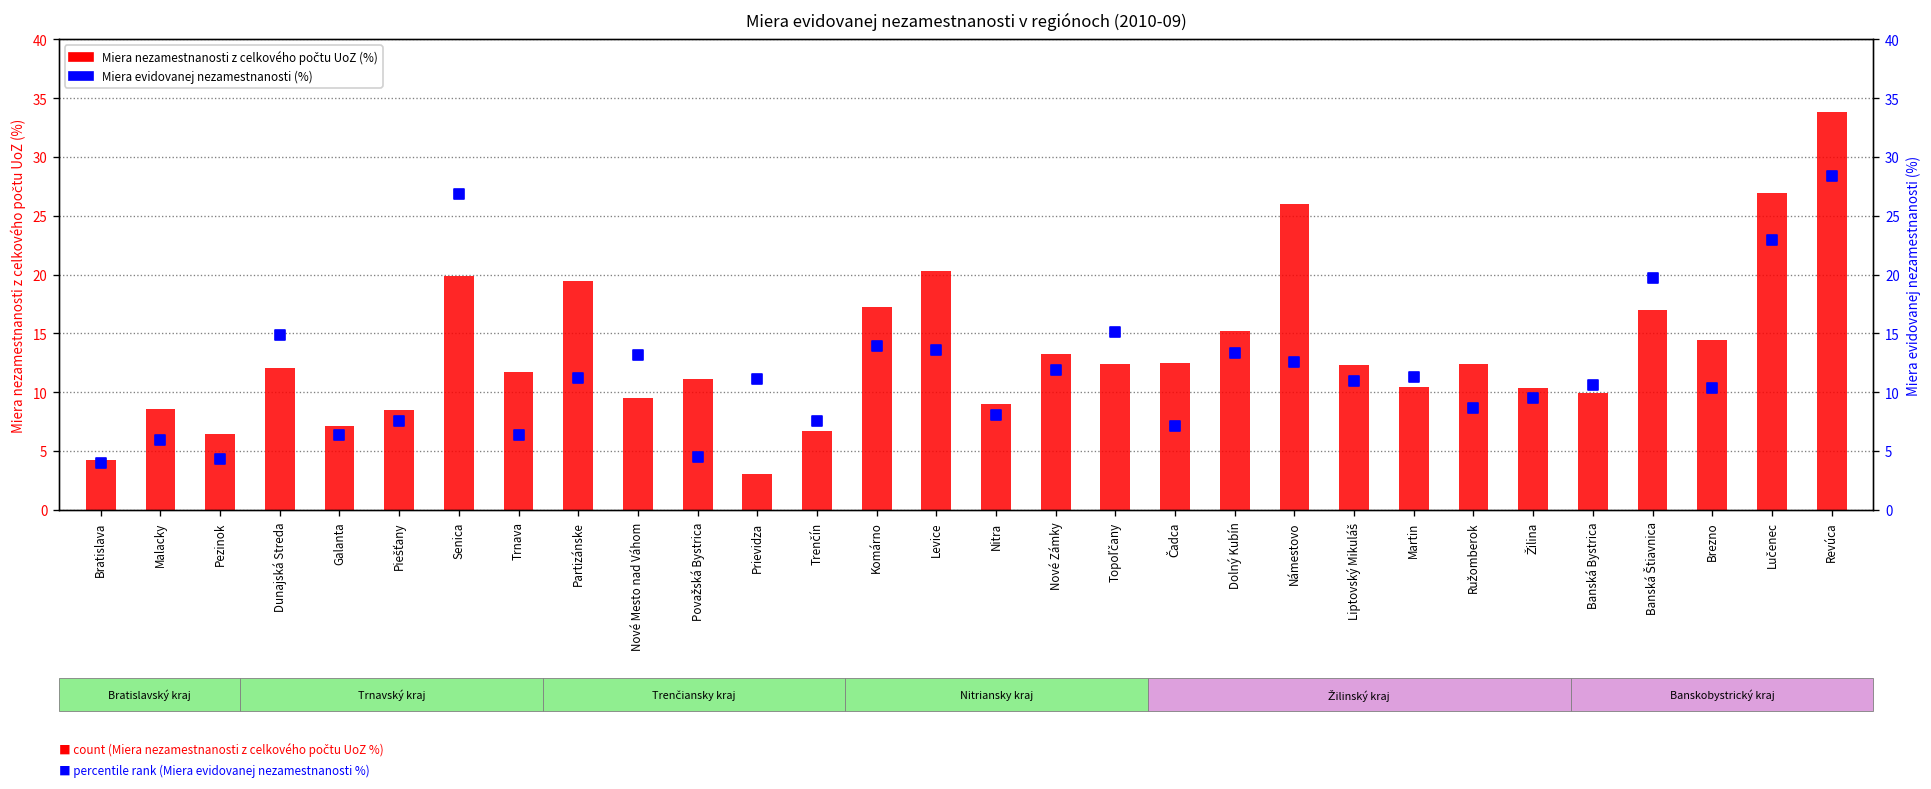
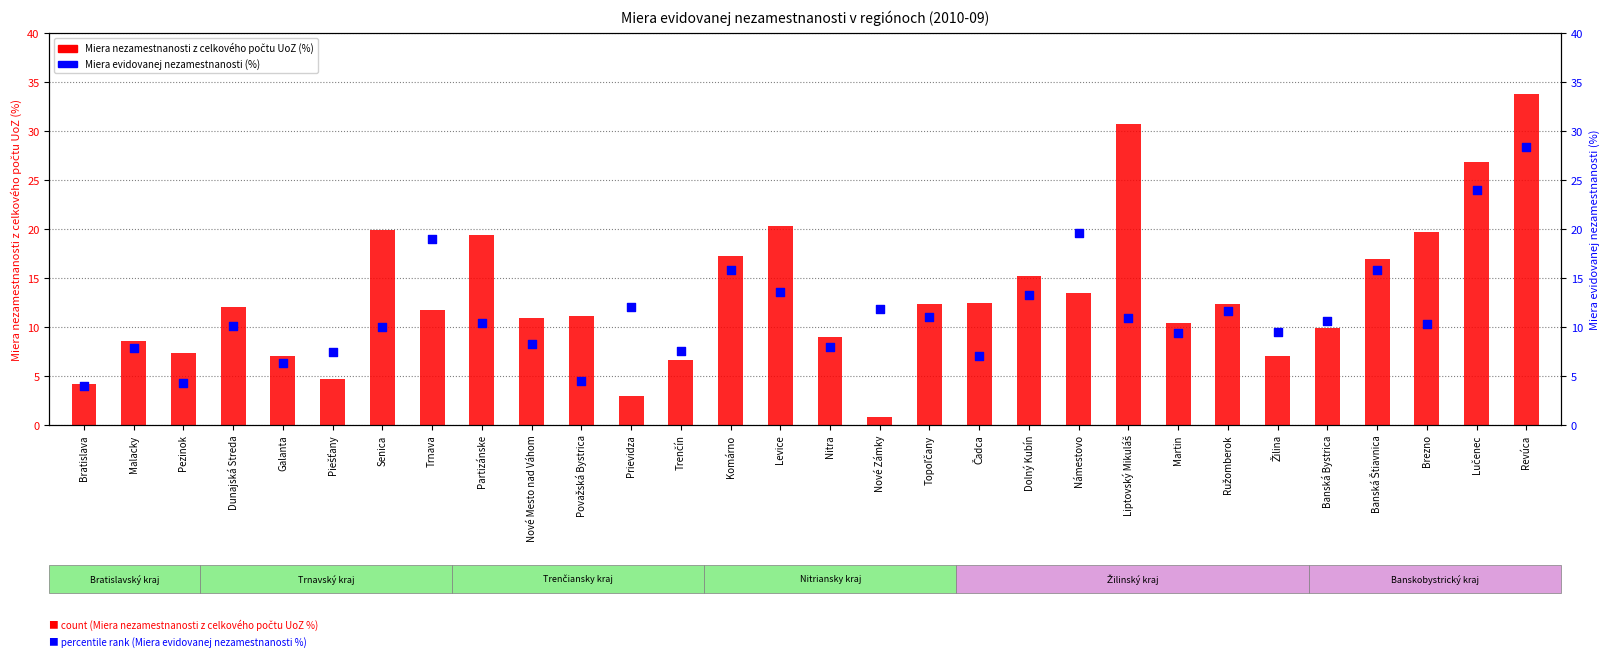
  {
    "Miera nezamestnanosti z celkového počtu UoZ (%)": {
      "Bratislava": 4,
      "Malacky": 9,
-     "Pezinok": 6,
+     "Pezinok": 7,
      "Dunajská Streda": 12,
      "Galanta": 7,
-     "Piešťany": 9,
+     "Piešťany": 5,
      "Senica": 20,
      "Trnava": 12,
      "Partizánske": 19,
-     "Nové Mesto nad Váhom": 9,
+     "Nové Mesto nad Váhom": 11,
      "Považská Bystrica": 11,
      "Prievidza": 3,
      "Trenčín": 7,
      "Komárno": 17,
      "Levice": 20,
      "Nitra": 9,
-     "Nové Zámky": 13,
+     "Nové Zámky": 1,
      "Topoľčany": 12,
      "Čadca": 12,
      "Dolný Kubín": 15,
-     "Námestovo": 26,
-     "Liptovský Mikuláš": 12,
+     "Námestovo": 14,
+     "Liptovský Mikuláš": 31,
      "Martin": 10,
      "Ružomberok": 12,
-     "Žilina": 10,
+     "Žilina": 7,
      "Banská Bystrica": 10,
      "Banská Štiavnica": 17,
-     "Brezno": 14,
+     "Brezno": 20,
      "Lučenec": 27,
      "Revúca": 34
    },
    "Miera evidovanej nezamestnanosti (%)": {
-     "Malacky": 6,
-     "Dunajská Streda": 15,
-     "Senica": 27,
-     "Trnava": 6,
-     "Partizánske": 11,
-     "Nové Mesto nad Váhom": 13,
-     "Prievidza": 11,
-     "Komárno": 14,
-     "Topoľčany": 15,
-     "Námestovo": 13,
-     "Martin": 11,
-     "Ružomberok": 9,
-     "Banská Štiavnica": 20,
-     "Lučenec": 23
+     "Malacky": 8,
+     "Dunajská Streda": 10,
+     "Senica": 10,
+     "Trnava": 19,
+     "Partizánske": 10,
+     "Nové Mesto nad Váhom": 8,
+     "Prievidza": 12,
+     "Komárno": 16,
+     "Topoľčany": 11,
+     "Námestovo": 20,
+     "Martin": 9,
+     "Ružomberok": 12,
+     "Banská Štiavnica": 16,
+     "Lučenec": 24
    }
  }
